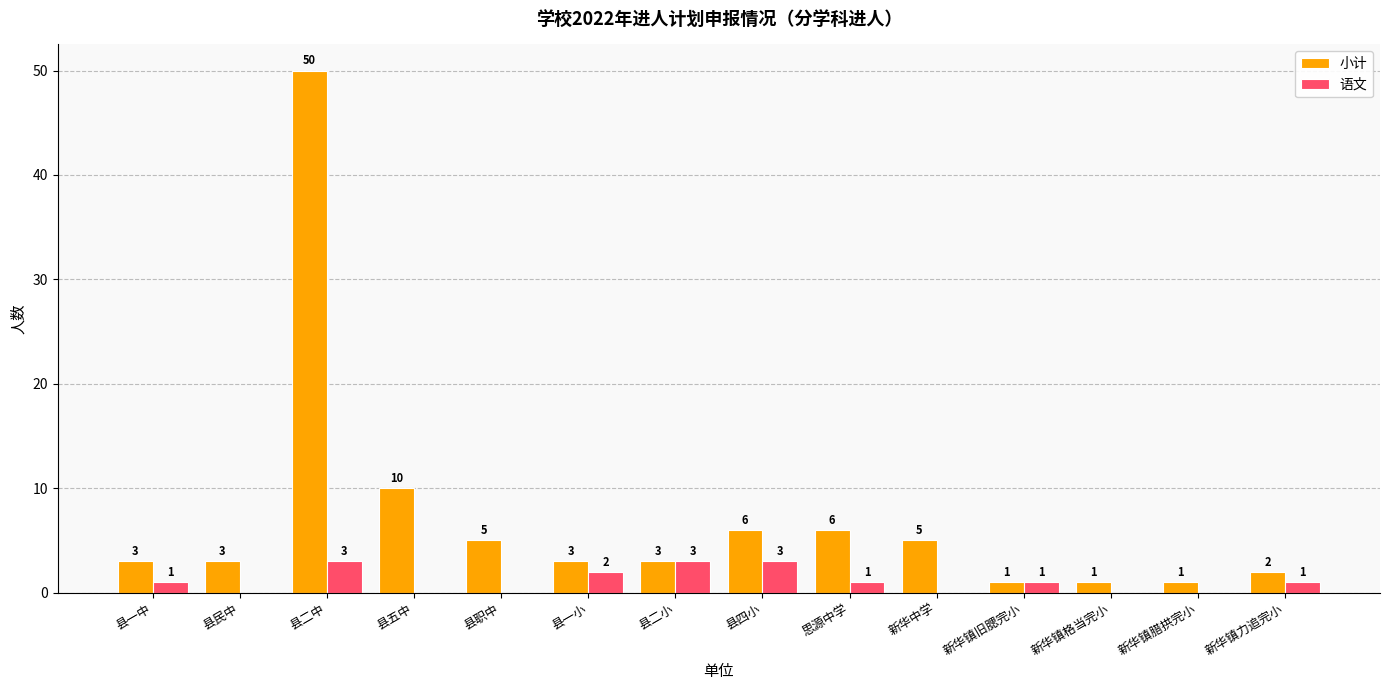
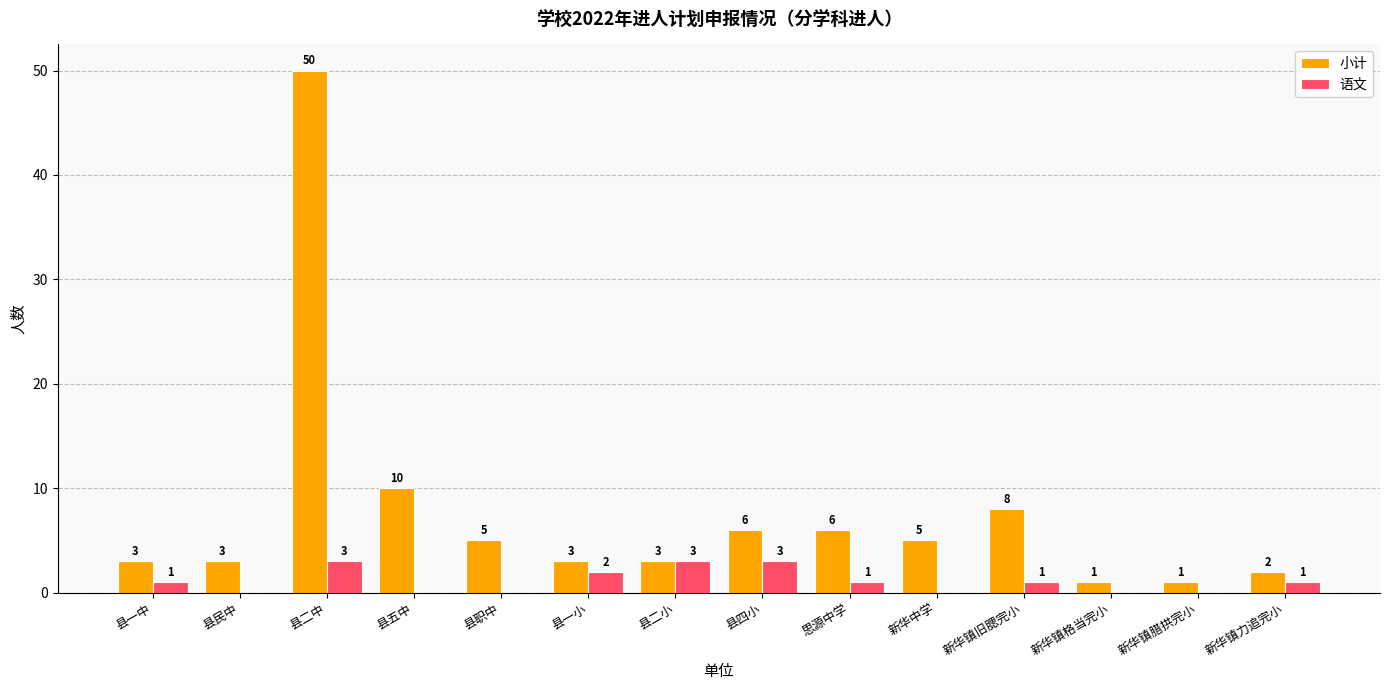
  {
    "小计": {
      "县一中": 3,
      "县民中": 3,
      "县二中": 50,
      "县五中": 10,
      "县职中": 5,
      "县一小": 3,
      "县二小": 3,
      "县四小": 6,
      "思源中学": 6,
      "新华中学": 5,
-     "新华镇旧腮完小": 1,
+     "新华镇旧腮完小": 8,
      "新华镇格当完小": 1,
      "新华镇腊拱完小": 1,
      "新华镇力追完小": 2
    },
    "语文": {
      "县一中": 1,
      "县二中": 3,
      "县一小": 2,
      "县二小": 3,
      "县四小": 3,
      "思源中学": 1,
      "新华镇旧腮完小": 1,
      "新华镇力追完小": 1
    }
  }
